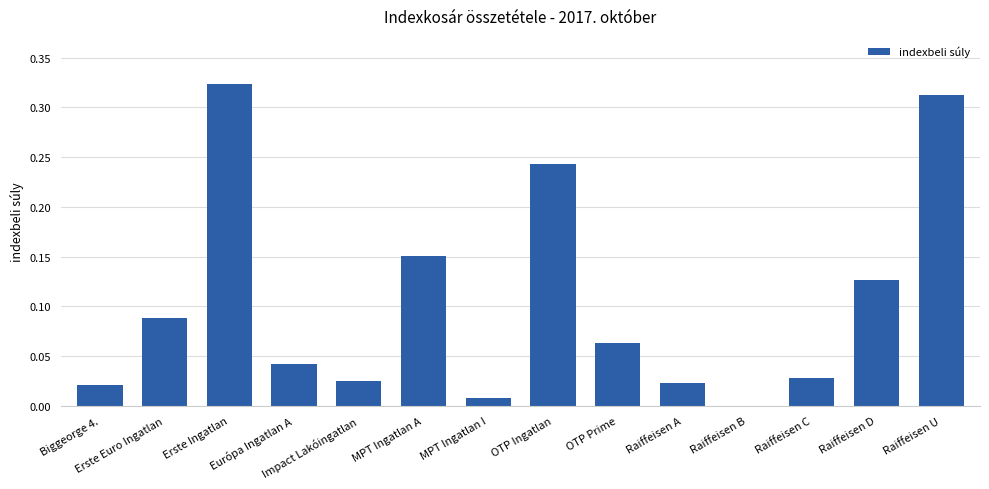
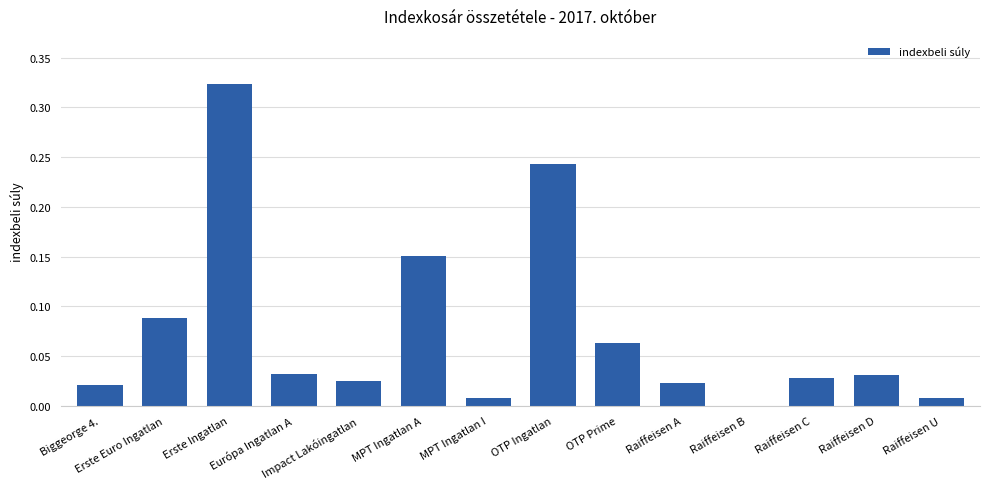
  {
    "Biggeorge 4.": 0.02,
    "Erste Euro Ingatlan": 0.09,
    "Erste Ingatlan": 0.32,
-   "Európa Ingatlan A": 0.04,
+   "Európa Ingatlan A": 0.03,
    "Impact Lakóingatlan": 0.02,
    "MPT Ingatlan A": 0.15,
    "MPT Ingatlan I": 0.01,
    "OTP Ingatlan": 0.24,
    "OTP Prime": 0.06,
    "Raiffeisen A": 0.02,
    "Raiffeisen C": 0.03,
-   "Raiffeisen D": 0.13,
-   "Raiffeisen U": 0.31
+   "Raiffeisen D": 0.03,
+   "Raiffeisen U": 0.01
  }
